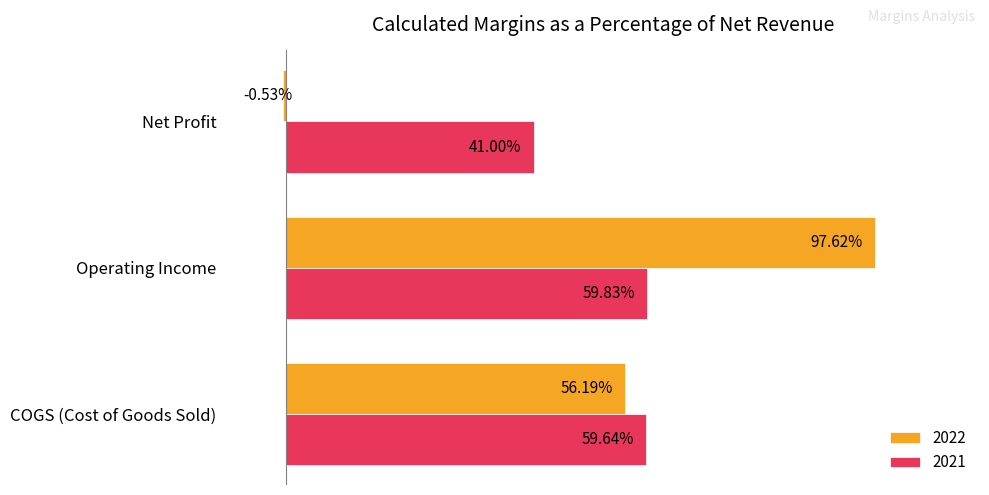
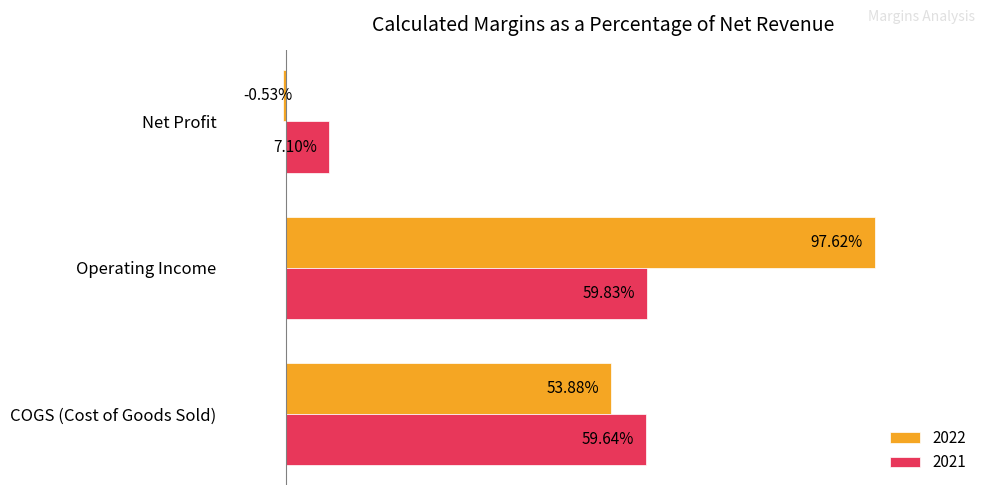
  {
    "2022": {
      "Net Profit": "-0.53%",
      "Operating Income": "97.62%",
-     "COGS (Cost of Goods Sold)": "56.19%"
+     "COGS (Cost of Goods Sold)": "53.88%"
    },
    "2021": {
-     "Net Profit": "41.00%",
+     "Net Profit": "7.10%",
      "Operating Income": "59.83%",
      "COGS (Cost of Goods Sold)": "59.64%"
    }
  }
